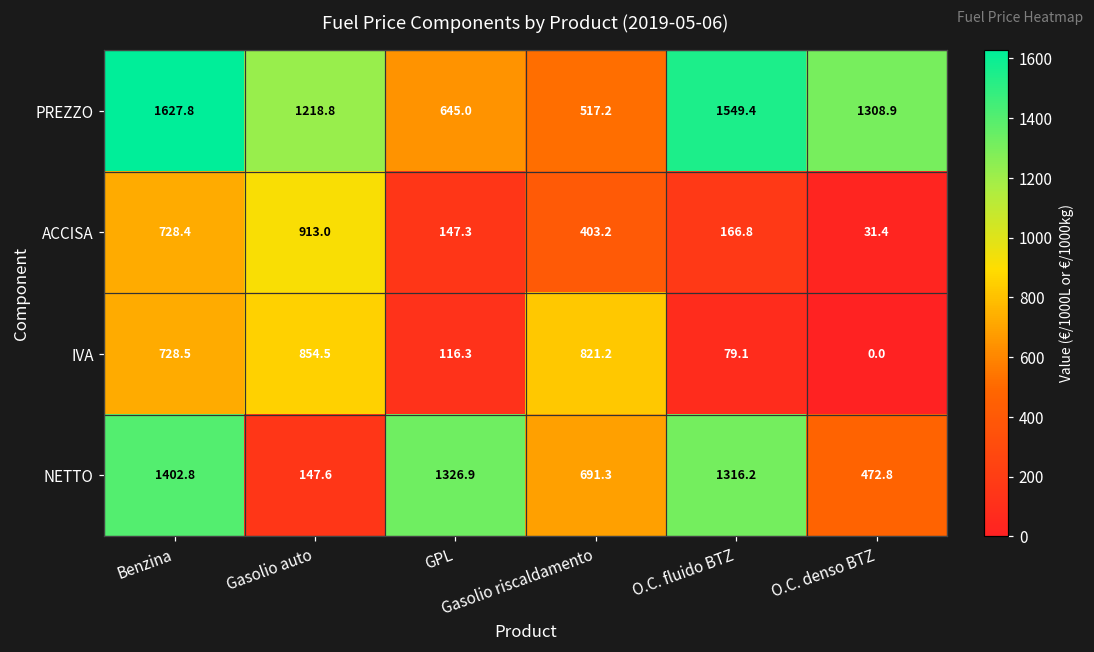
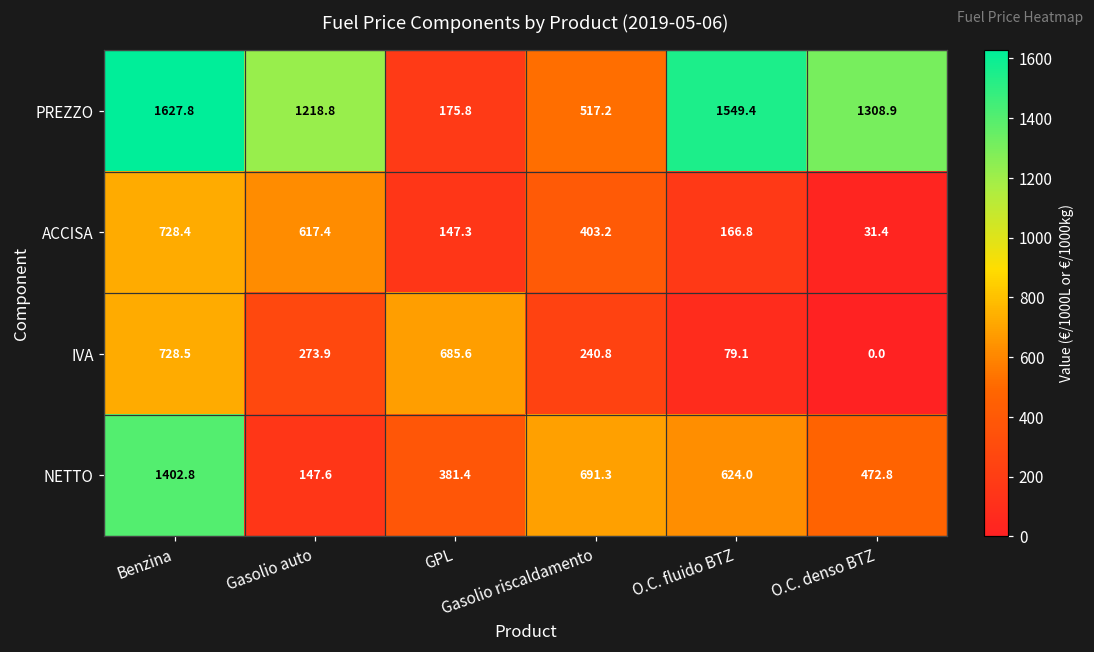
  {
    "PREZZO": {
      "Benzina": 1627.8,
      "Gasolio auto": 1218.8,
-     "GPL": 645.0,
+     "GPL": 175.8,
      "Gasolio riscaldamento": 517.2,
      "O.C. fluido BTZ": 1549.4,
      "O.C. denso BTZ": 1308.9
    },
    "ACCISA": {
      "Benzina": 728.4,
-     "Gasolio auto": 913.0,
+     "Gasolio auto": 617.4,
      "GPL": 147.3,
      "Gasolio riscaldamento": 403.2,
      "O.C. fluido BTZ": 166.8,
      "O.C. denso BTZ": 31.4
    },
    "IVA": {
      "Benzina": 728.5,
-     "Gasolio auto": 854.5,
-     "GPL": 116.3,
-     "Gasolio riscaldamento": 821.2,
+     "Gasolio auto": 273.9,
+     "GPL": 685.6,
+     "Gasolio riscaldamento": 240.8,
      "O.C. fluido BTZ": 79.1,
      "O.C. denso BTZ": 0.0
    },
    "NETTO": {
      "Benzina": 1402.8,
      "Gasolio auto": 147.6,
-     "GPL": 1326.9,
+     "GPL": 381.4,
      "Gasolio riscaldamento": 691.3,
-     "O.C. fluido BTZ": 1316.2,
+     "O.C. fluido BTZ": 624.0,
      "O.C. denso BTZ": 472.8
    }
  }
